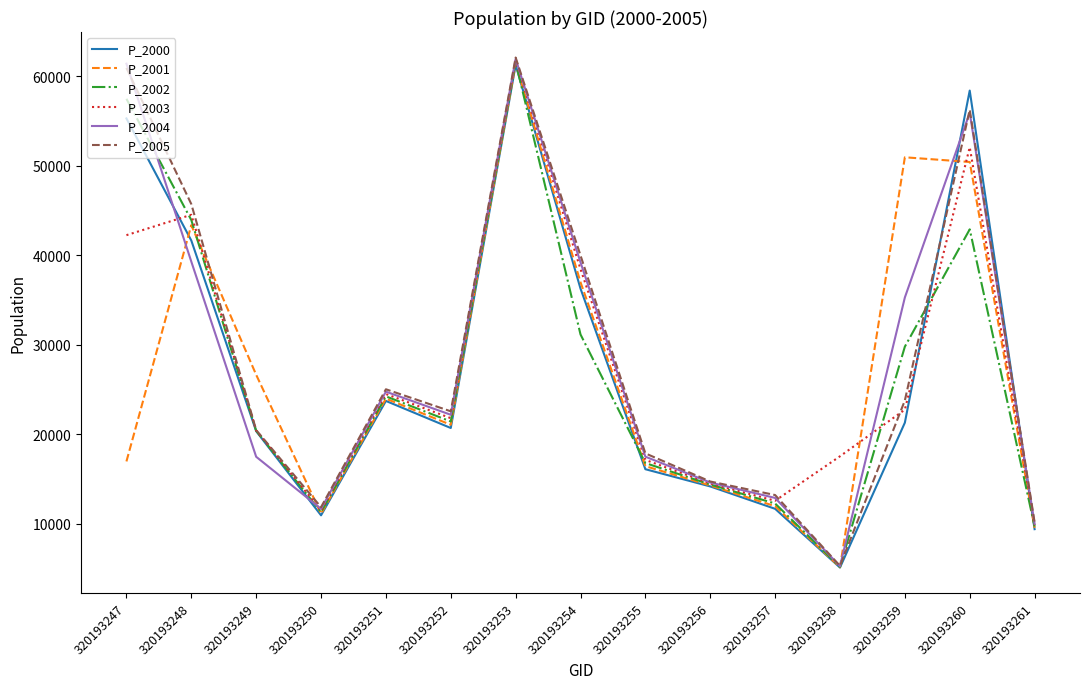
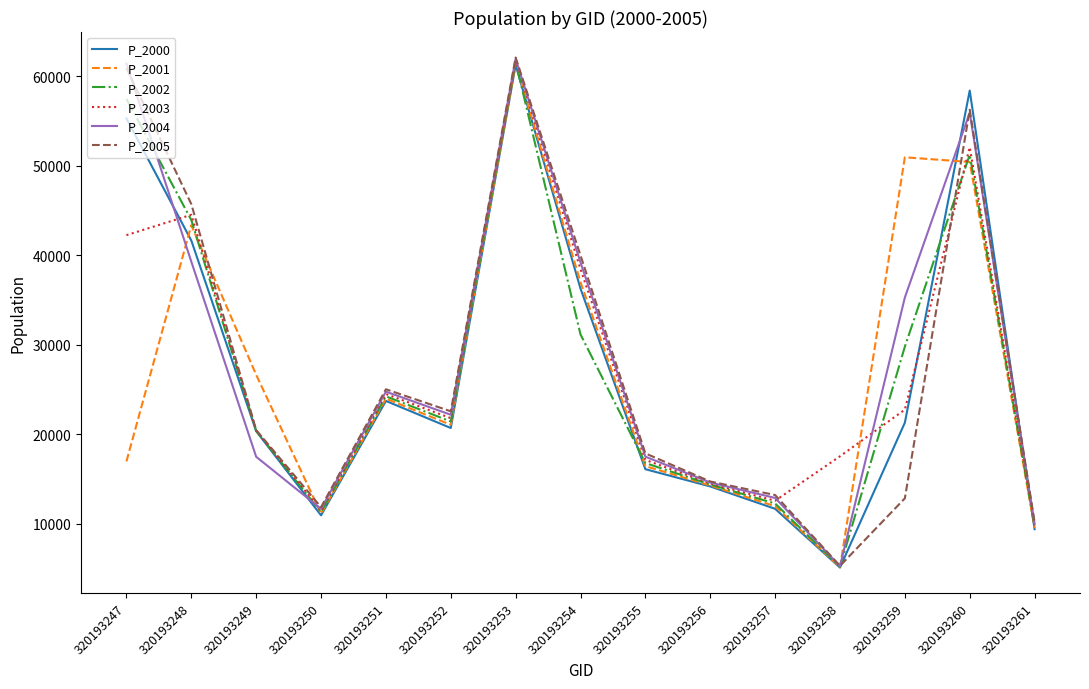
  {
    "P_2000": {
      "320193248": 42000,
      "320193252": 21000,
      "320193254": 36000,
      "320193255": 16000,
      "320193257": 12000,
      "320193259": 21000,
      "320193260": 58000
    },
    "P_2001": {
      "320193247": 17000,
      "320193248": 43000,
      "320193249": 27000,
      "320193252": 21000,
      "320193254": 37000,
      "320193255": 16000,
      "320193257": 12000,
      "320193259": 51000,
      "320193260": 50000
    },
    "P_2002": {
      "320193248": 44000,
      "320193252": 21000,
      "320193254": 31000,
      "320193255": 17000,
      "320193257": 12000,
      "320193259": 30000,
-     "320193260": 43000
+     "320193260": 51000
    },
    "P_2003": {
      "320193247": 42000,
      "320193248": 45000,
      "320193252": 22000,
      "320193254": 38000,
      "320193255": 17000,
      "320193257": 13000,
      "320193258": 18000,
      "320193259": 23000,
      "320193260": 52000
    },
    "P_2004": {
      "320193248": 39000,
      "320193249": 17000,
      "320193252": 22000,
      "320193254": 39000,
      "320193255": 17000,
      "320193257": 13000,
      "320193259": 35000,
      "320193260": 56000
    },
    "P_2005": {
      "320193248": 46000,
      "320193252": 23000,
      "320193254": 40000,
      "320193255": 18000,
      "320193257": 13000,
-     "320193259": 24000,
+     "320193259": 13000,
      "320193260": 56000
    }
  }
